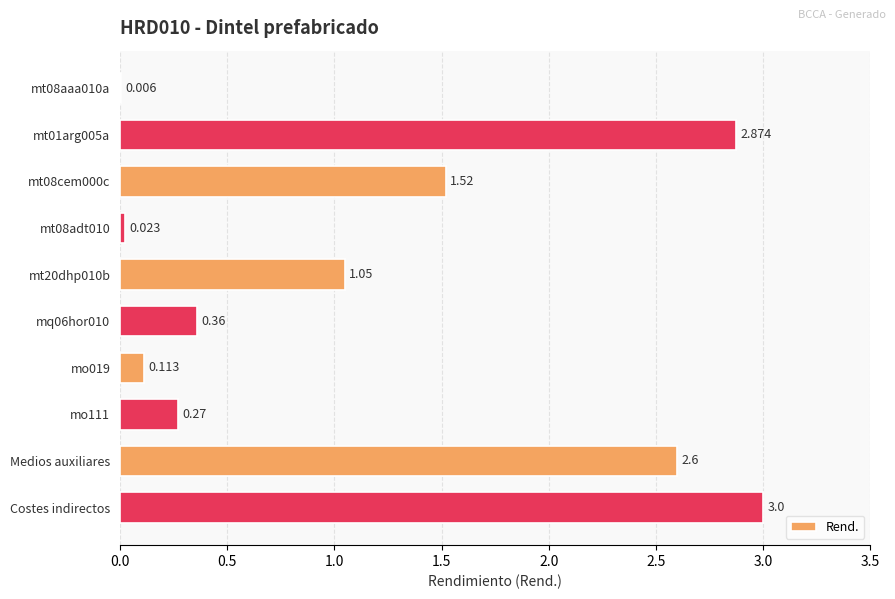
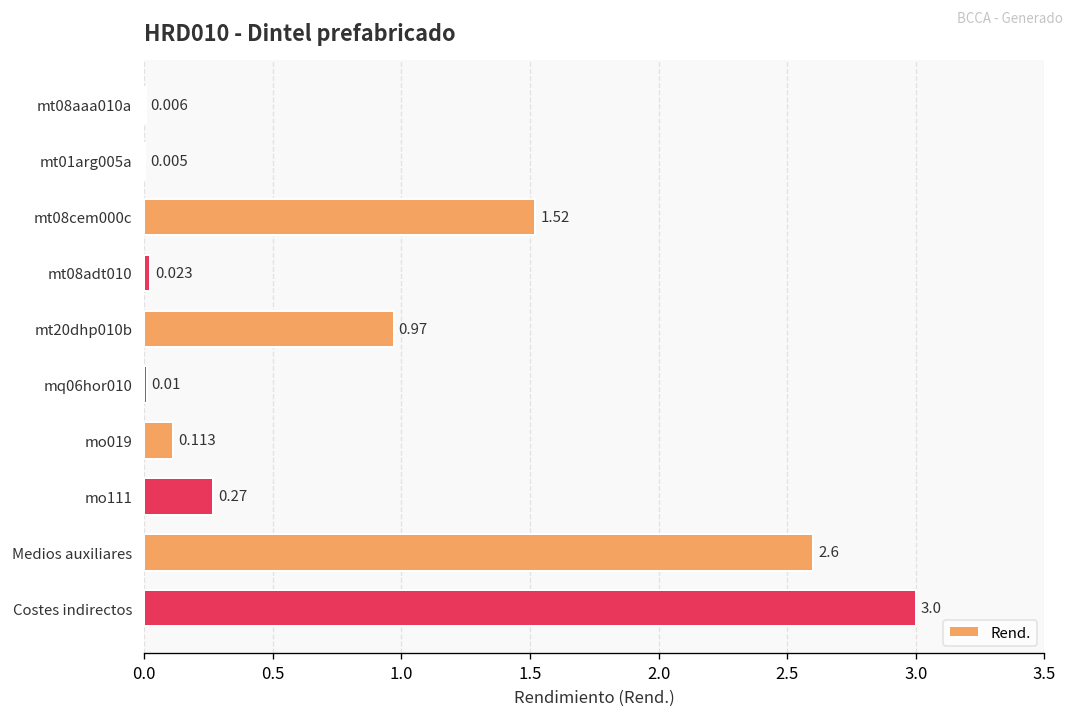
  {
    "mt08aaa010a": 0.006,
-   "mt01arg005a": 2.874,
+   "mt01arg005a": 0.005,
    "mt08cem000c": 1.52,
    "mt08adt010": 0.023,
-   "mt20dhp010b": 1.05,
-   "mq06hor010": 0.36,
+   "mt20dhp010b": 0.97,
+   "mq06hor010": 0.01,
    "mo019": 0.113,
    "mo111": 0.27,
    "Medios auxiliares": 2.6,
    "Costes indirectos": 3.0
  }
